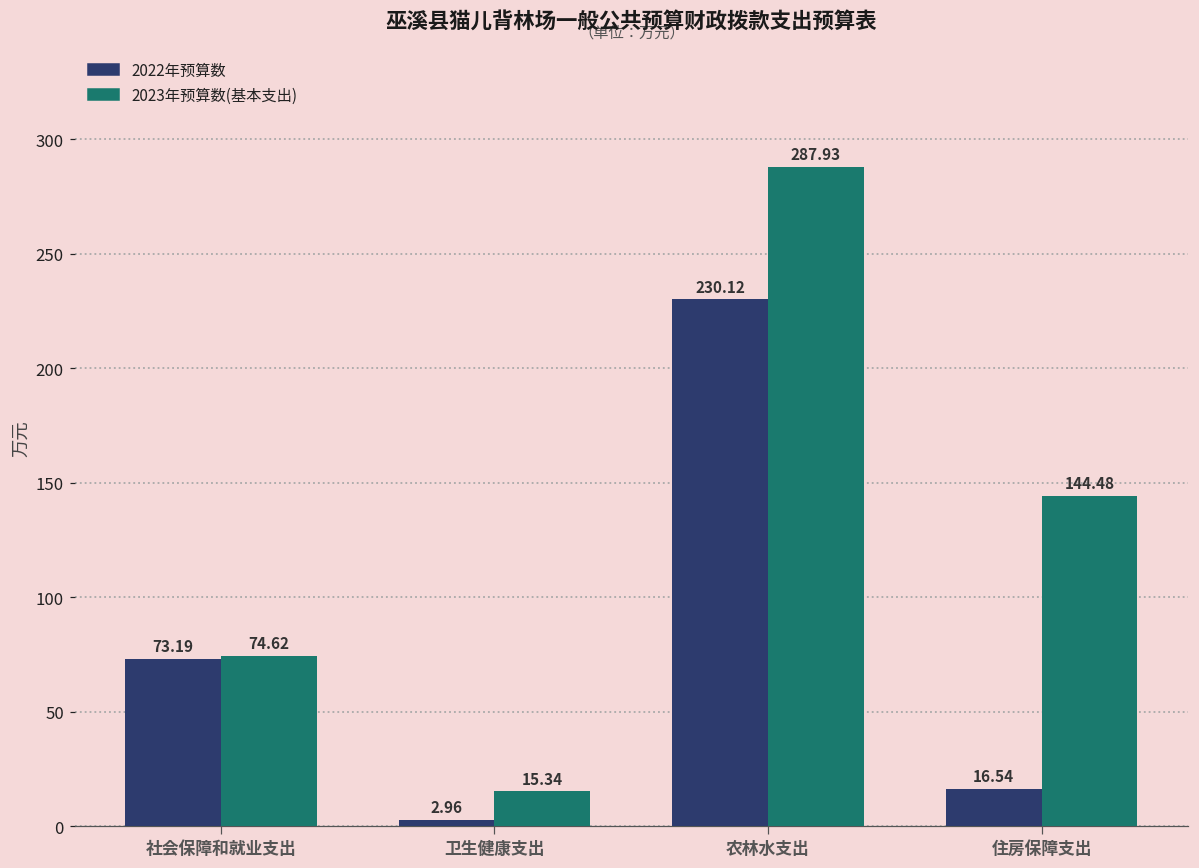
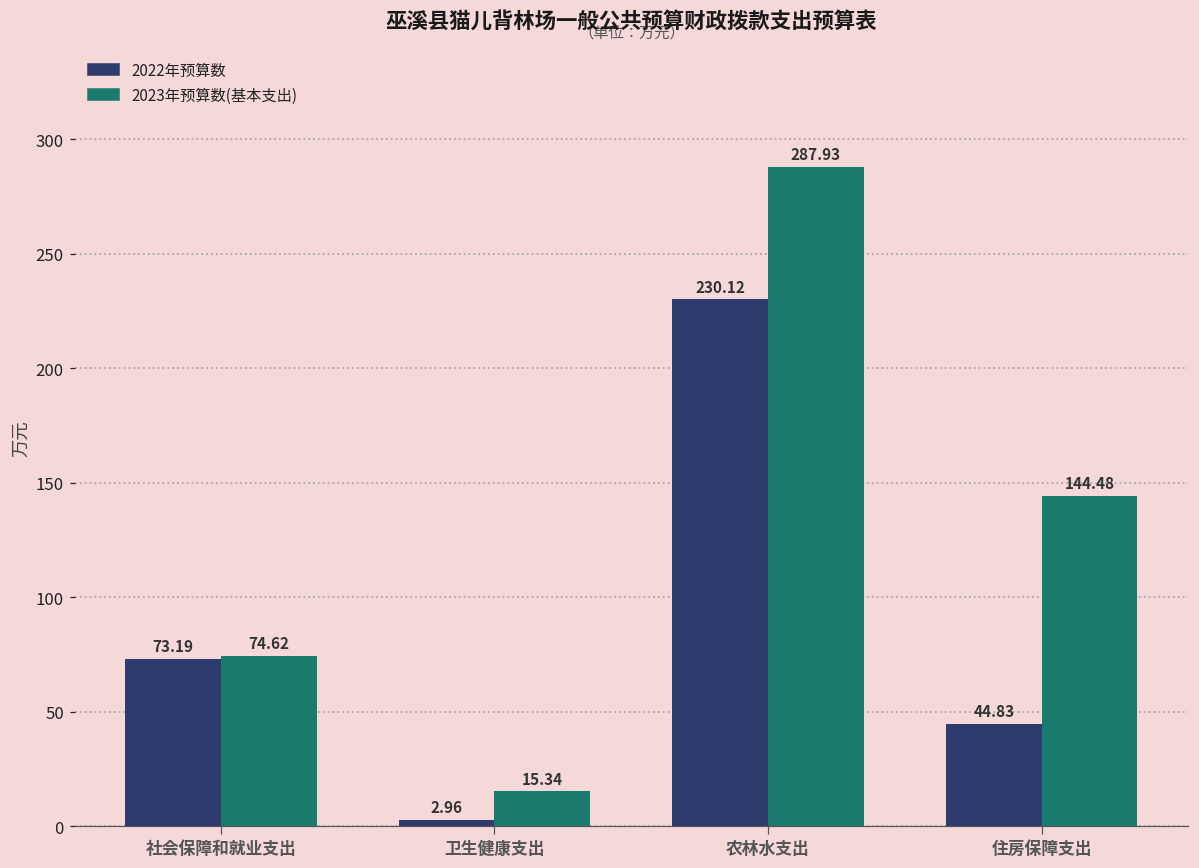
  {
    "2022年预算数": {
      "社会保障和就业支出": 73.19,
      "卫生健康支出": 2.96,
      "农林水支出": 230.12,
-     "住房保障支出": 16.54
+     "住房保障支出": 44.83
    },
    "2023年预算数(基本支出)": {
      "社会保障和就业支出": 74.62,
      "卫生健康支出": 15.34,
      "农林水支出": 287.93,
      "住房保障支出": 144.48
    }
  }
